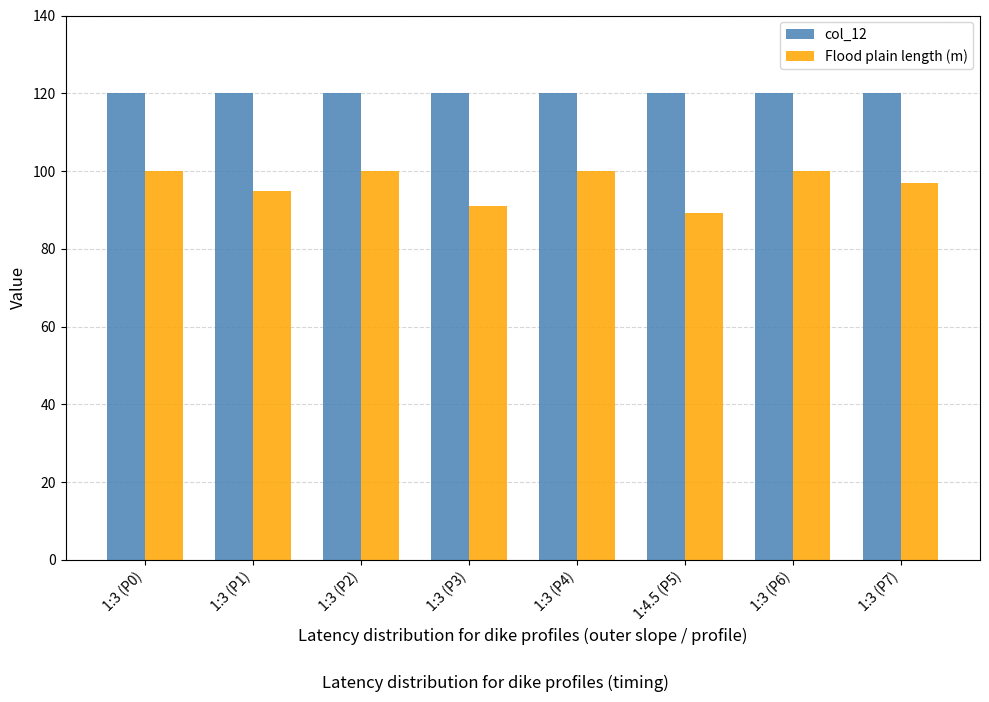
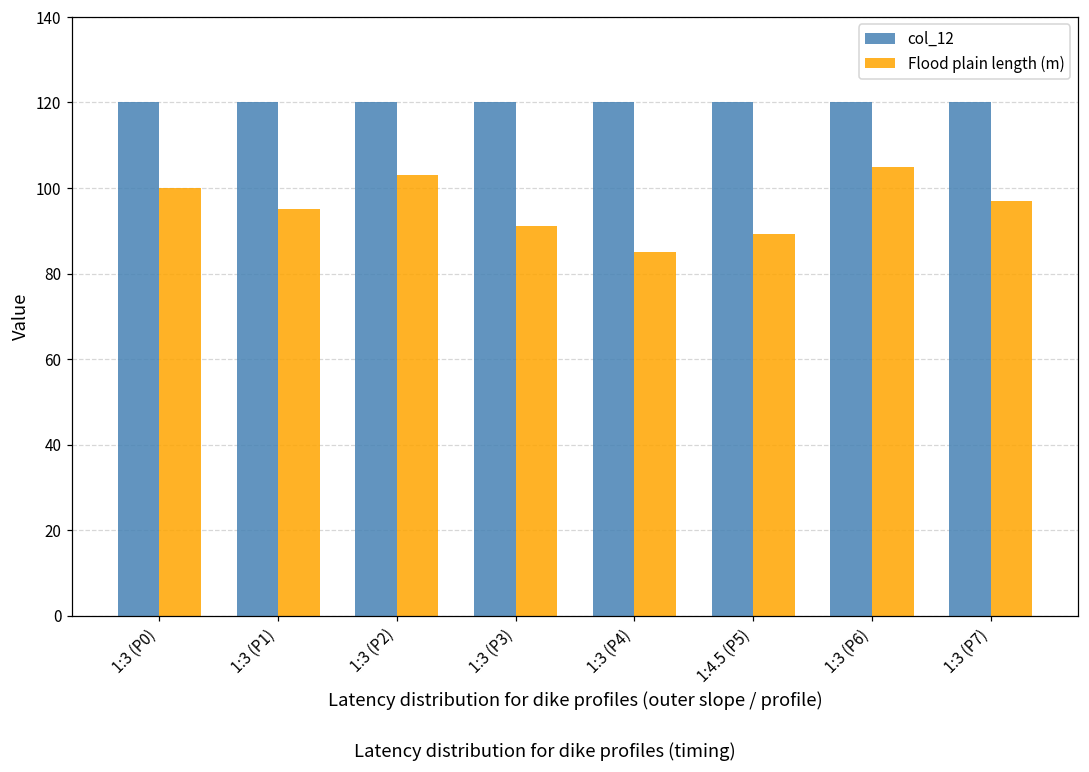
  {
    "col_12": {
      "1:3 (P0)": 120,
      "1:3 (P1)": 120,
      "1:3 (P2)": 120,
      "1:3 (P3)": 120,
      "1:3 (P4)": 120,
      "1:4.5 (P5)": 120,
      "1:3 (P6)": 120,
      "1:3 (P7)": 120
    },
    "Flood plain length (m)": {
      "1:3 (P0)": 100,
      "1:3 (P1)": 95,
-     "1:3 (P2)": 100,
+     "1:3 (P2)": 103,
      "1:3 (P3)": 91,
-     "1:3 (P4)": 100,
+     "1:3 (P4)": 85,
      "1:4.5 (P5)": 89,
-     "1:3 (P6)": 100,
+     "1:3 (P6)": 105,
      "1:3 (P7)": 97
    }
  }
